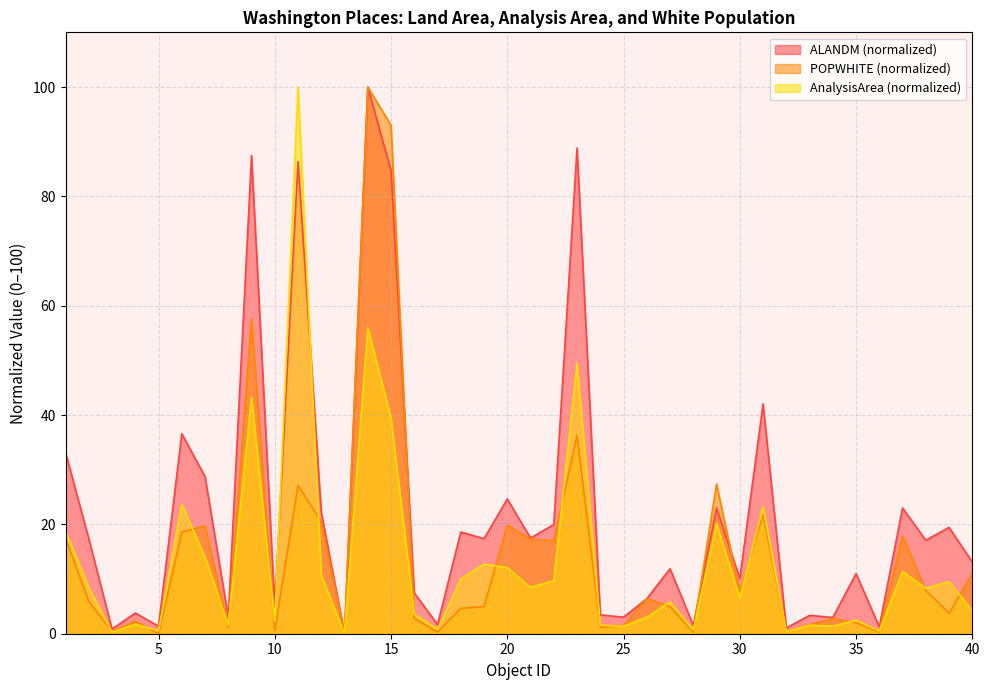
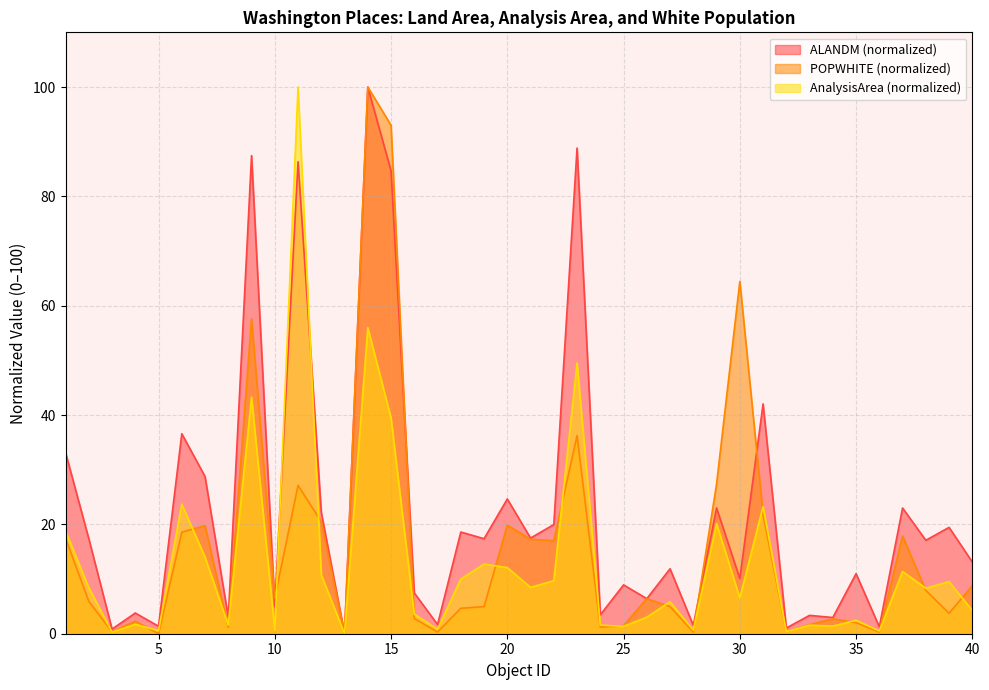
  {
    "ALANDM (normalized)": {
      "5": 1,
      "10": 5,
      "15": 85,
      "20": 25,
-     "25": 3,
+     "25": 9,
      "30": 10,
      "35": 11,
      "40": 13
    },
    "POPWHITE (normalized)": {
      "5": 0,
-     "10": 1,
+     "10": 7,
      "15": 93,
      "20": 20,
-     "30": 8,
-     "40": 11
+     "30": 64,
+     "40": 9
    },
    "AnalysisArea (normalized)": {
      "5": 1,
-     "10": 2,
+     "10": 1,
      "15": 39,
      "20": 12,
      "30": 7,
      "40": 4
    }
  }
